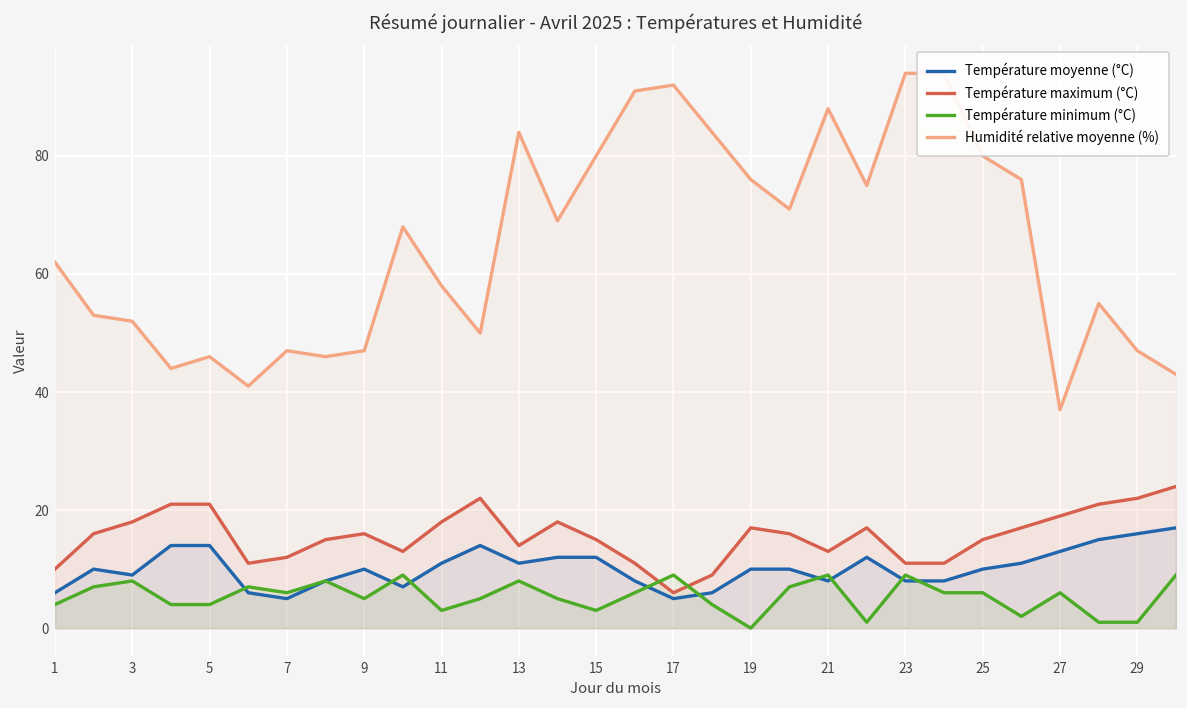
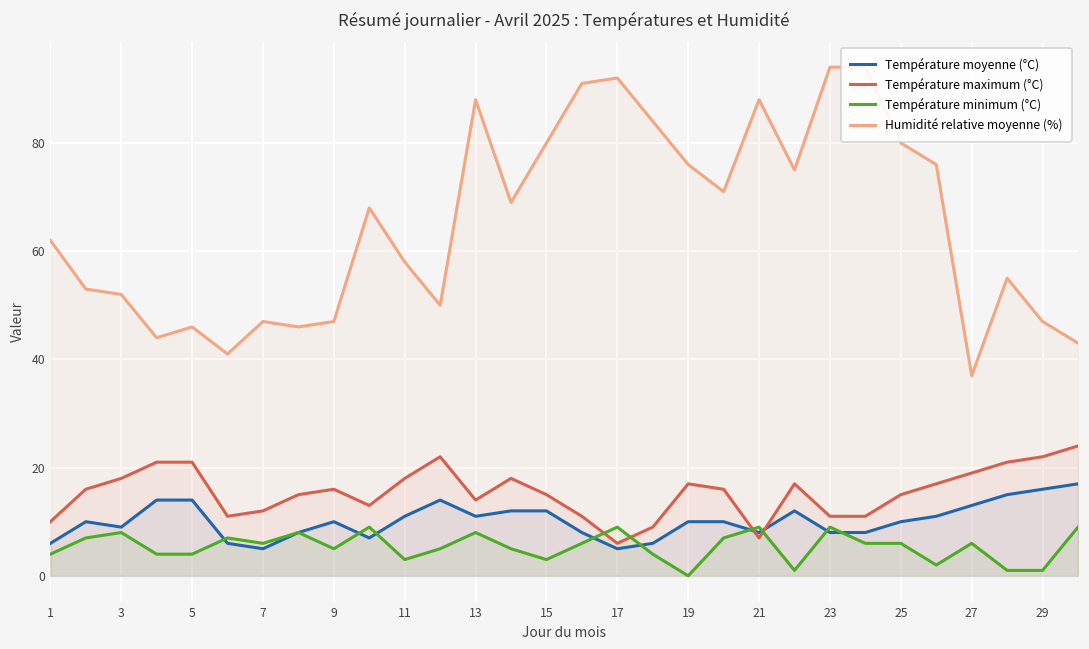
  {
    "Température moyenne (°C)": {
      "1": 6,
      "3": 9,
      "5": 14,
      "7": 5,
      "9": 10,
      "11": 11,
      "13": 11,
      "15": 12,
      "17": 5,
      "19": 10,
      "21": 8,
      "23": 8,
      "25": 10,
      "27": 13,
      "29": 16
    },
    "Température maximum (°C)": {
      "1": 10,
      "3": 18,
      "5": 21,
      "7": 12,
      "9": 16,
      "11": 18,
      "13": 14,
      "15": 15,
      "17": 6,
      "19": 17,
-     "21": 13,
+     "21": 7,
      "23": 11,
      "25": 15,
      "27": 19,
      "29": 22
    },
    "Température minimum (°C)": {
      "1": 4,
      "3": 8,
      "5": 4,
      "7": 6,
      "9": 5,
      "11": 3,
      "13": 8,
      "15": 3,
      "17": 9,
      "19": 0,
      "21": 9,
      "23": 9,
      "25": 6,
      "27": 6,
      "29": 1
    },
    "Humidité relative moyenne (%)": {
      "1": 62,
      "3": 52,
      "5": 46,
      "7": 47,
      "9": 47,
      "11": 58,
-     "13": 84,
+     "13": 88,
      "15": 80,
      "17": 92,
      "19": 76,
      "21": 88,
      "23": 94,
      "25": 80,
      "27": 37,
      "29": 47
    }
  }
